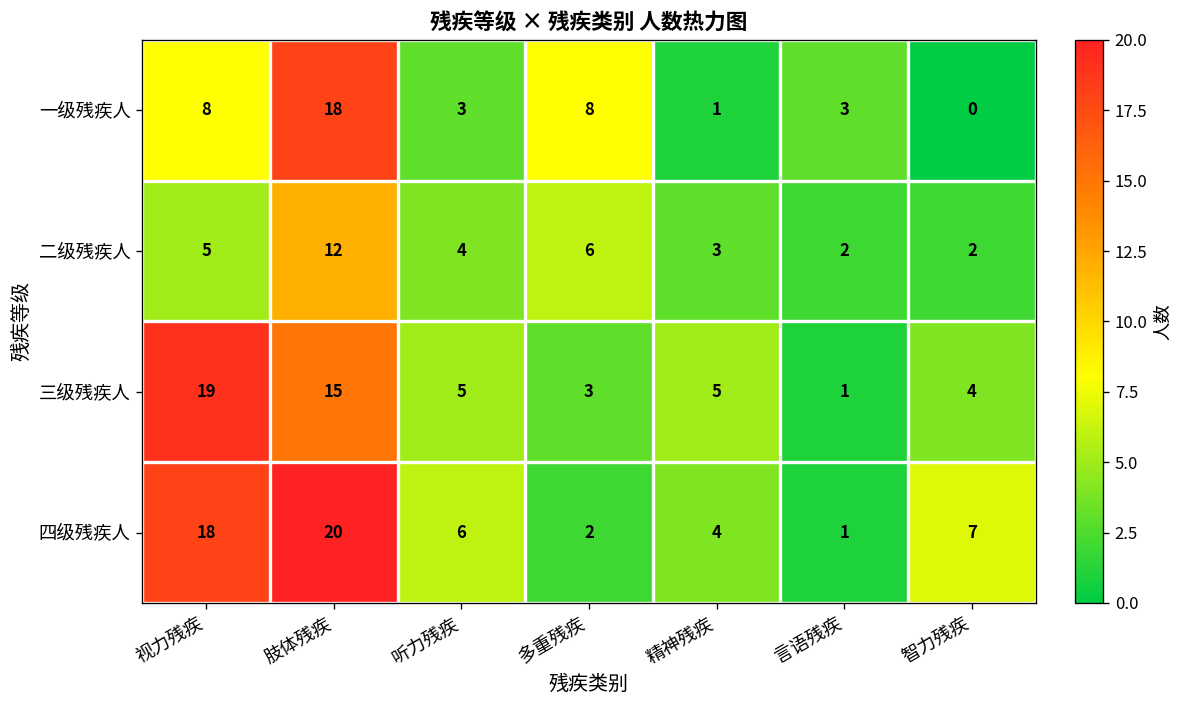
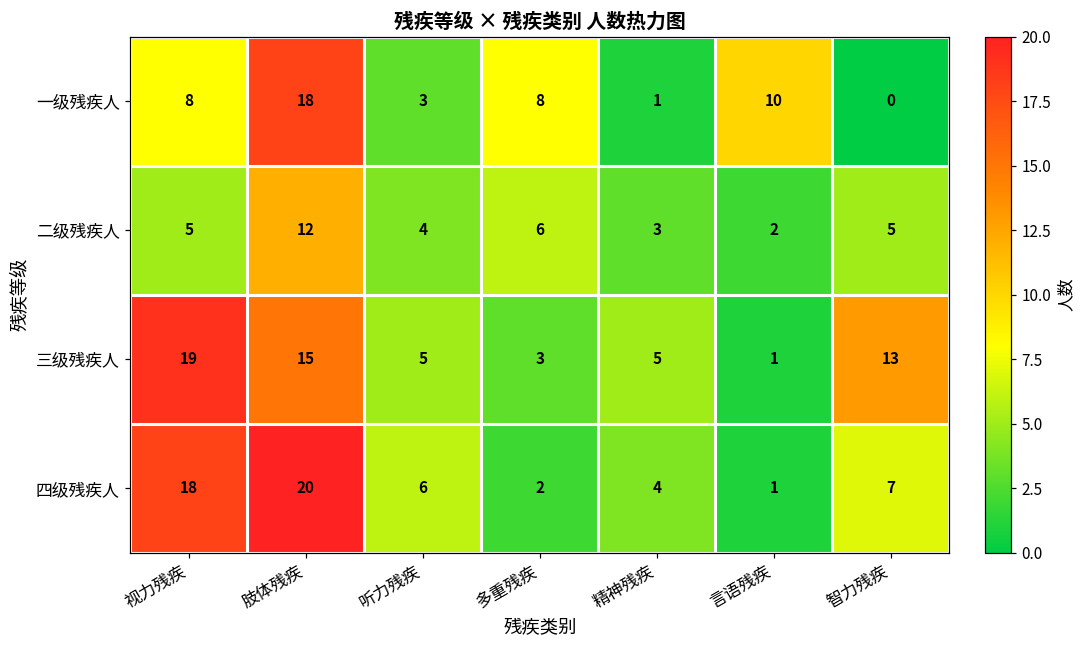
  {
    "一级残疾人": {
      "视力残疾": 8,
      "肢体残疾": 18,
      "听力残疾": 3,
      "多重残疾": 8,
      "精神残疾": 1,
-     "言语残疾": 3,
+     "言语残疾": 10,
      "智力残疾": 0
    },
    "二级残疾人": {
      "视力残疾": 5,
      "肢体残疾": 12,
      "听力残疾": 4,
      "多重残疾": 6,
      "精神残疾": 3,
      "言语残疾": 2,
-     "智力残疾": 2
+     "智力残疾": 5
    },
    "三级残疾人": {
      "视力残疾": 19,
      "肢体残疾": 15,
      "听力残疾": 5,
      "多重残疾": 3,
      "精神残疾": 5,
      "言语残疾": 1,
-     "智力残疾": 4
+     "智力残疾": 13
    },
    "四级残疾人": {
      "视力残疾": 18,
      "肢体残疾": 20,
      "听力残疾": 6,
      "多重残疾": 2,
      "精神残疾": 4,
      "言语残疾": 1,
      "智力残疾": 7
    }
  }
